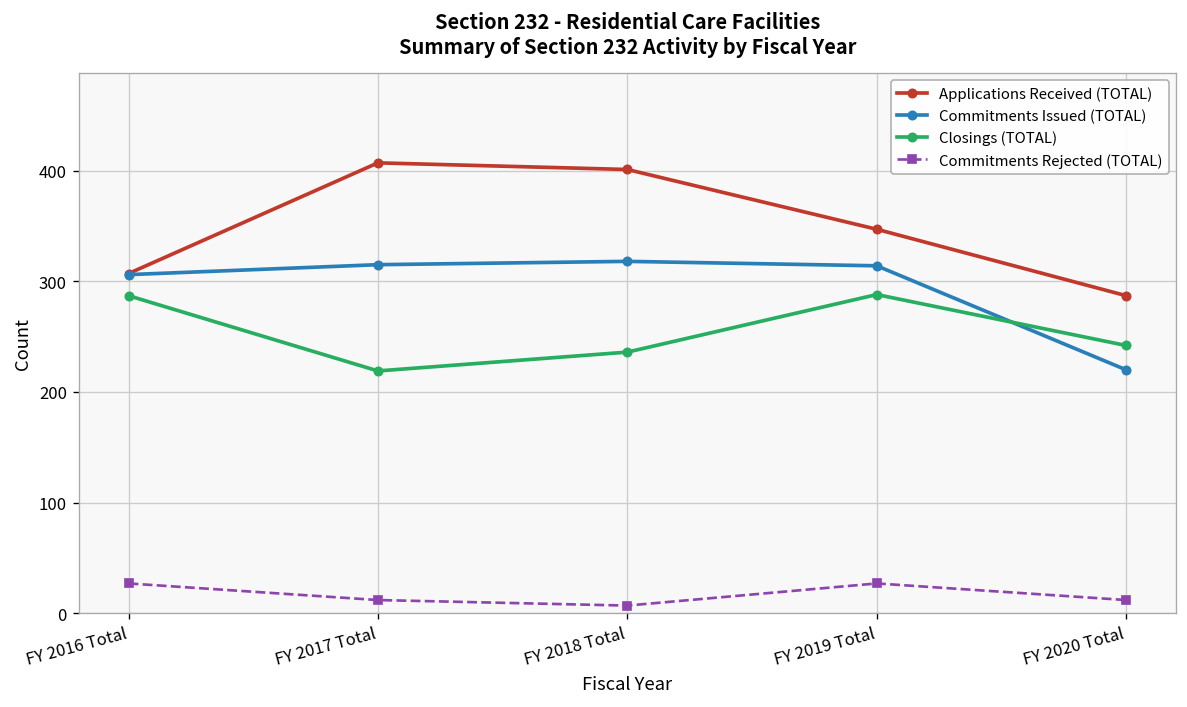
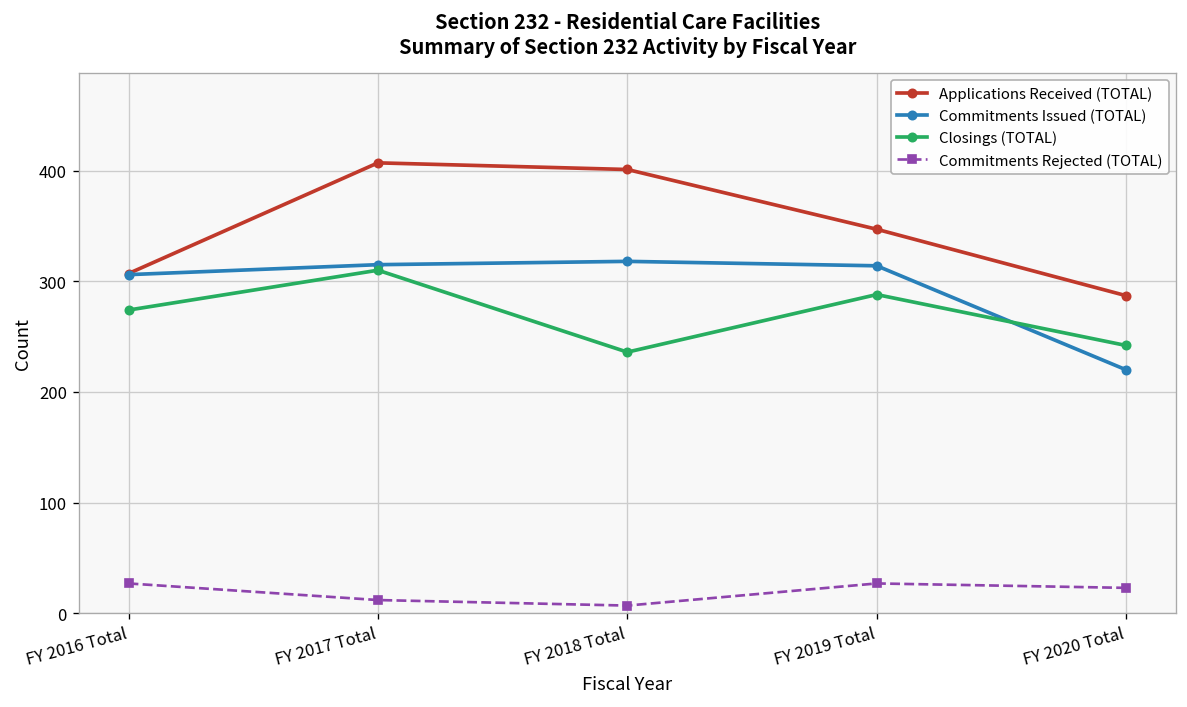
  {
    "Applications Received (TOTAL)": {
      "FY 2017 Total": 410,
      "FY 2018 Total": 400,
      "FY 2019 Total": 350,
      "FY 2020 Total": 290
    },
    "Commitments Issued (TOTAL)": {
      "FY 2017 Total": 320,
      "FY 2018 Total": 320,
      "FY 2019 Total": 310,
      "FY 2020 Total": 220
    },
    "Closings (TOTAL)": {
-     "FY 2016 Total": 290,
-     "FY 2017 Total": 220,
+     "FY 2016 Total": 270,
+     "FY 2017 Total": 310,
      "FY 2018 Total": 240,
      "FY 2019 Total": 290,
      "FY 2020 Total": 240
    },
    "Commitments Rejected (TOTAL)": {
      "FY 2016 Total": 30,
      "FY 2017 Total": 10,
      "FY 2018 Total": 10,
      "FY 2019 Total": 30,
-     "FY 2020 Total": 10
+     "FY 2020 Total": 20
    }
  }
